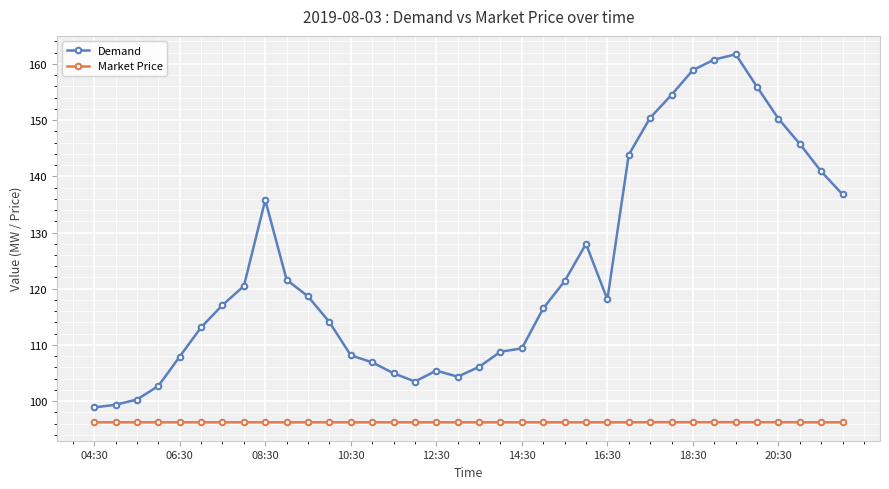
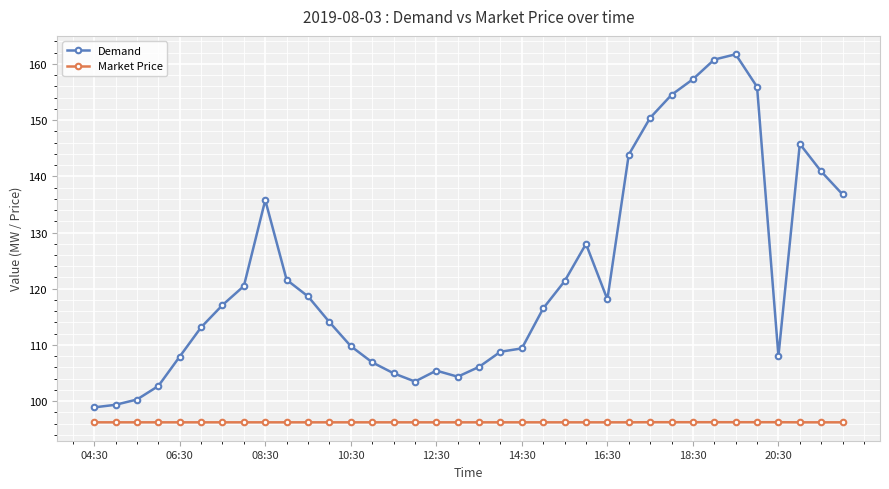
  {
    "Demand": {
      "04:30": 99,
      "06:30": 108,
      "08:30": 136,
-     "10:30": 108,
+     "10:30": 110,
      "12:30": 105,
      "14:30": 109,
      "16:30": 118,
-     "18:30": 159,
-     "20:30": 150
+     "18:30": 157,
+     "20:30": 108
    },
    "Market Price": {
      "04:30": 96,
      "06:30": 96,
      "08:30": 96,
      "10:30": 96,
      "12:30": 96,
      "14:30": 96,
      "16:30": 96,
      "18:30": 96,
      "20:30": 96
    }
  }
